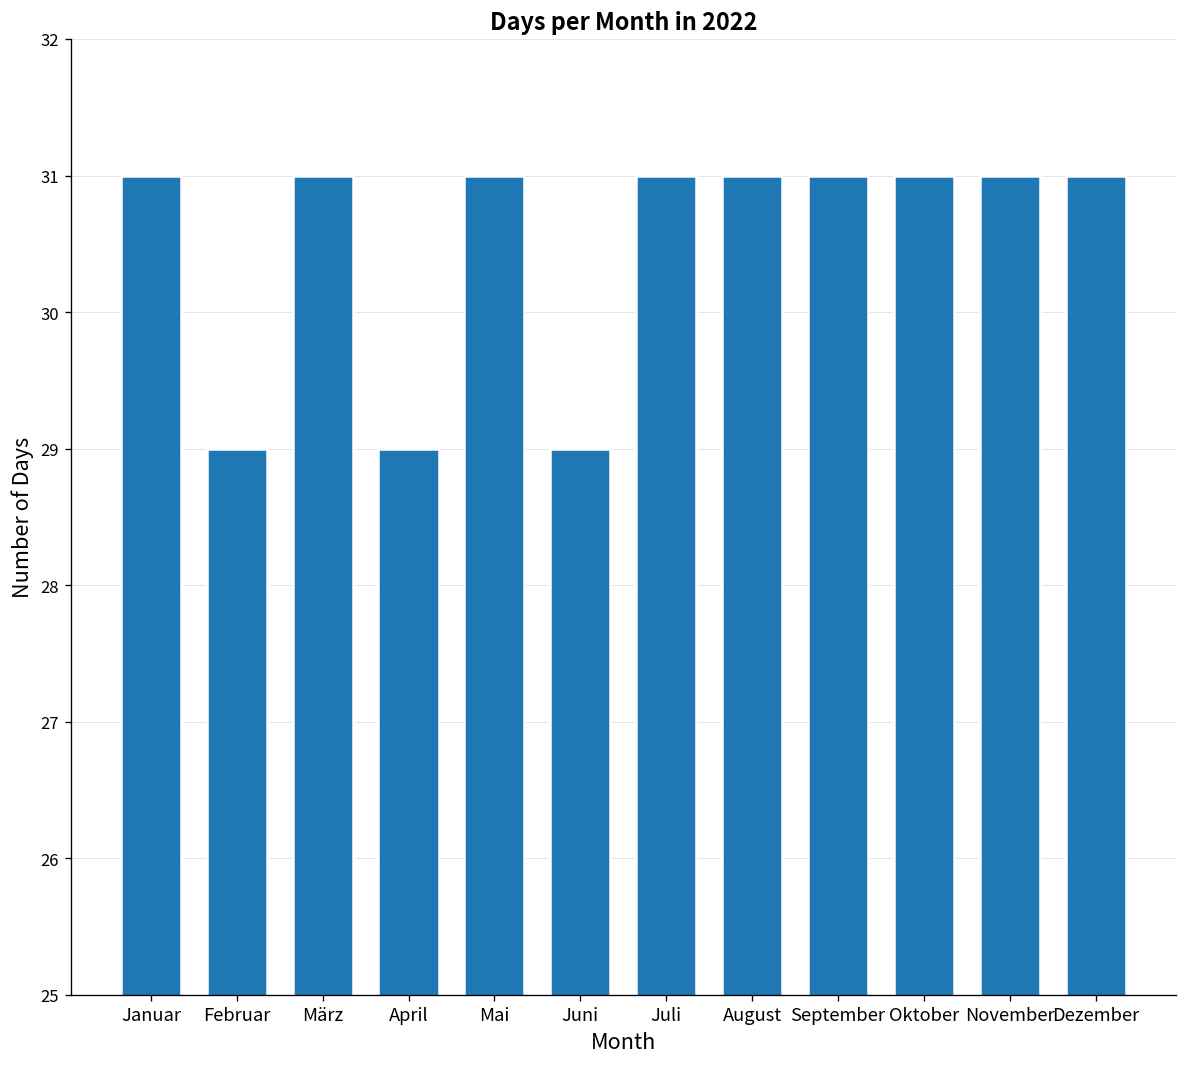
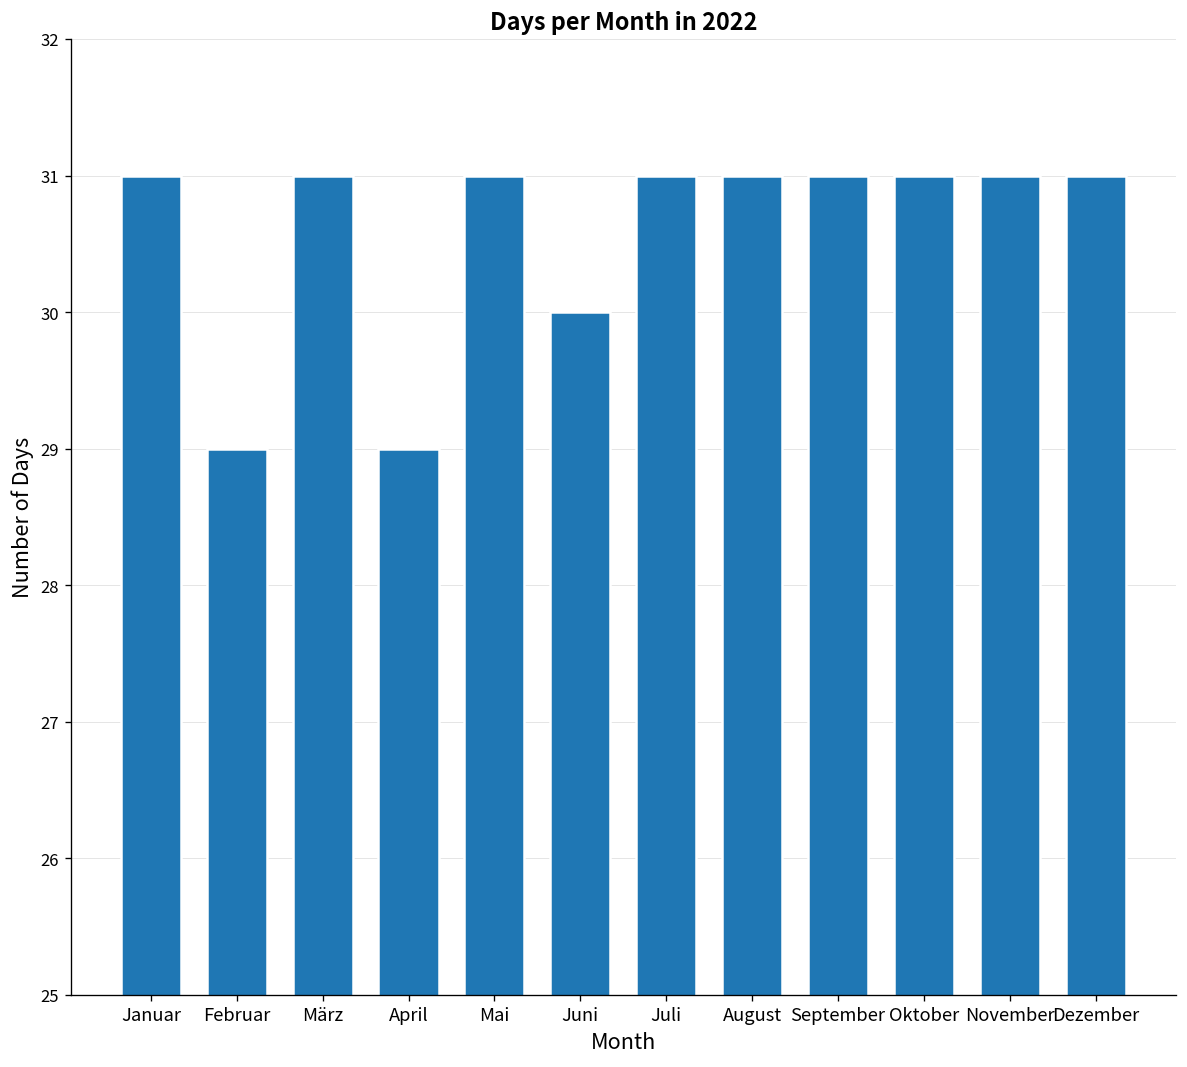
  {
    "Januar": 31,
    "Februar": 29,
    "März": 31,
    "April": 29,
    "Mai": 31,
-   "Juni": 29,
+   "Juni": 30,
    "Juli": 31,
    "August": 31,
    "September": 31,
    "Oktober": 31,
    "November": 31,
    "Dezember": 31
  }
